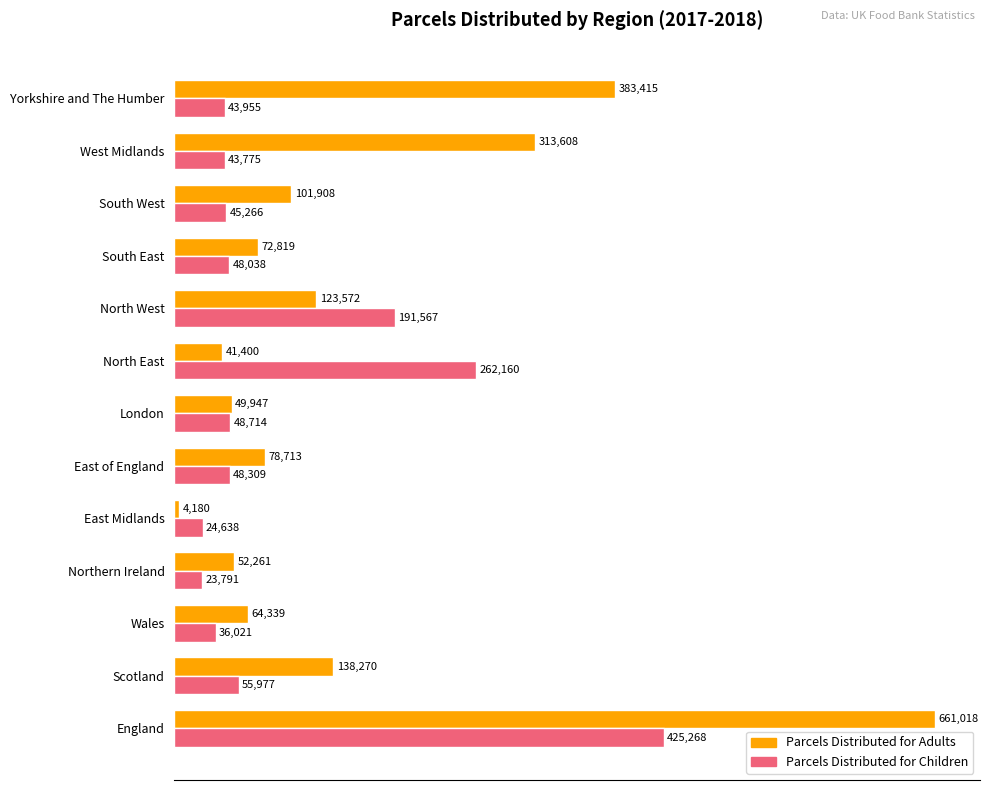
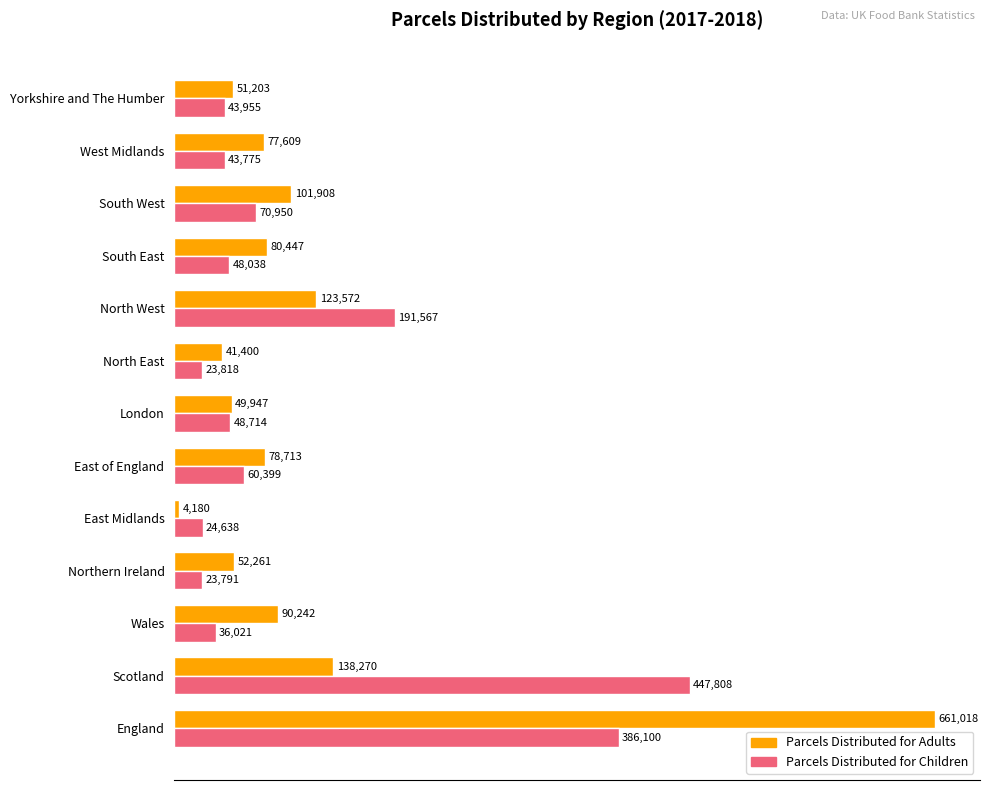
  {
    "Parcels Distributed for Adults": {
-     "Yorkshire and The Humber": "383,415",
-     "West Midlands": "313,608",
+     "Yorkshire and The Humber": "51,203",
+     "West Midlands": "77,609",
      "South West": "101,908",
-     "South East": "72,819",
+     "South East": "80,447",
      "North West": "123,572",
      "North East": "41,400",
      "London": "49,947",
      "East of England": "78,713",
      "East Midlands": "4,180",
      "Northern Ireland": "52,261",
-     "Wales": "64,339",
+     "Wales": "90,242",
      "Scotland": "138,270",
      "England": "661,018"
    },
    "Parcels Distributed for Children": {
      "Yorkshire and The Humber": "43,955",
      "West Midlands": "43,775",
-     "South West": "45,266",
+     "South West": "70,950",
      "South East": "48,038",
      "North West": "191,567",
-     "North East": "262,160",
+     "North East": "23,818",
      "London": "48,714",
-     "East of England": "48,309",
+     "East of England": "60,399",
      "East Midlands": "24,638",
      "Northern Ireland": "23,791",
      "Wales": "36,021",
-     "Scotland": "55,977",
-     "England": "425,268"
+     "Scotland": "447,808",
+     "England": "386,100"
    }
  }
